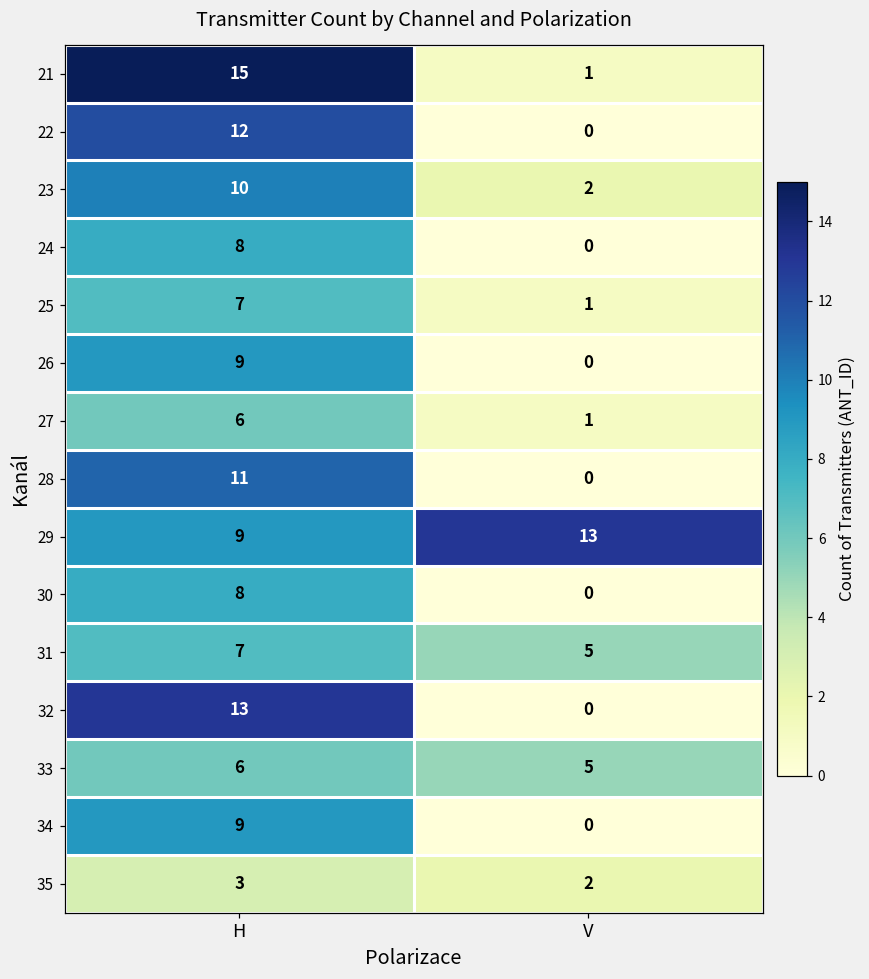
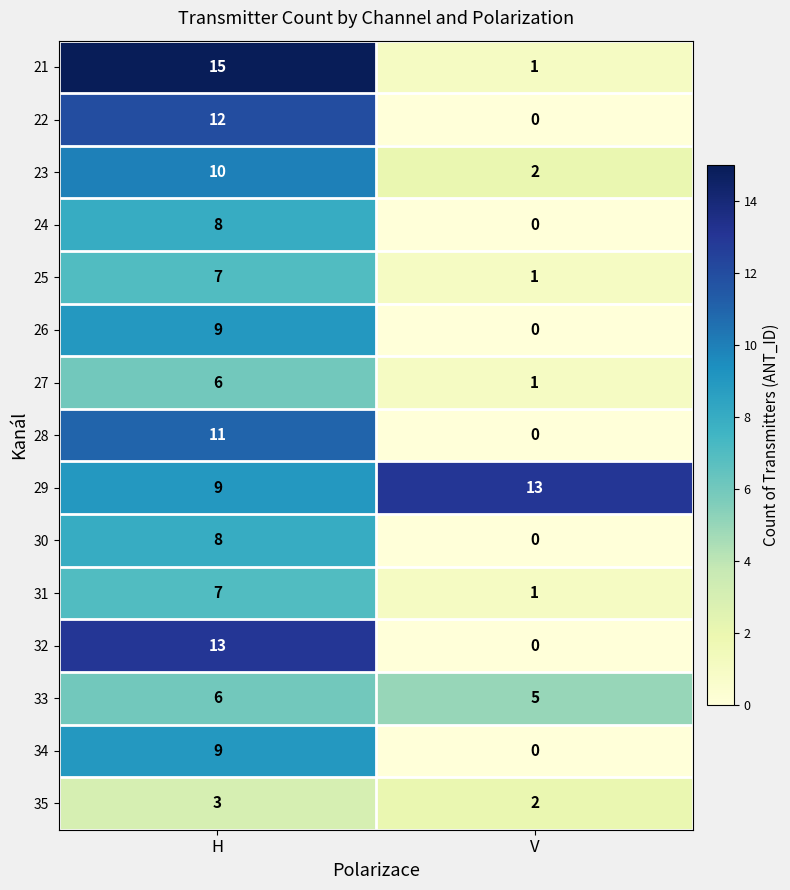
  {
    "21": {
      "H": 15,
      "V": 1
    },
    "22": {
      "H": 12,
      "V": 0
    },
    "23": {
      "H": 10,
      "V": 2
    },
    "24": {
      "H": 8,
      "V": 0
    },
    "25": {
      "H": 7,
      "V": 1
    },
    "26": {
      "H": 9,
      "V": 0
    },
    "27": {
      "H": 6,
      "V": 1
    },
    "28": {
      "H": 11,
      "V": 0
    },
    "29": {
      "H": 9,
      "V": 13
    },
    "30": {
      "H": 8,
      "V": 0
    },
    "31": {
      "H": 7,
-     "V": 5
+     "V": 1
    },
    "32": {
      "H": 13,
      "V": 0
    },
    "33": {
      "H": 6,
      "V": 5
    },
    "34": {
      "H": 9,
      "V": 0
    },
    "35": {
      "H": 3,
      "V": 2
    }
  }
